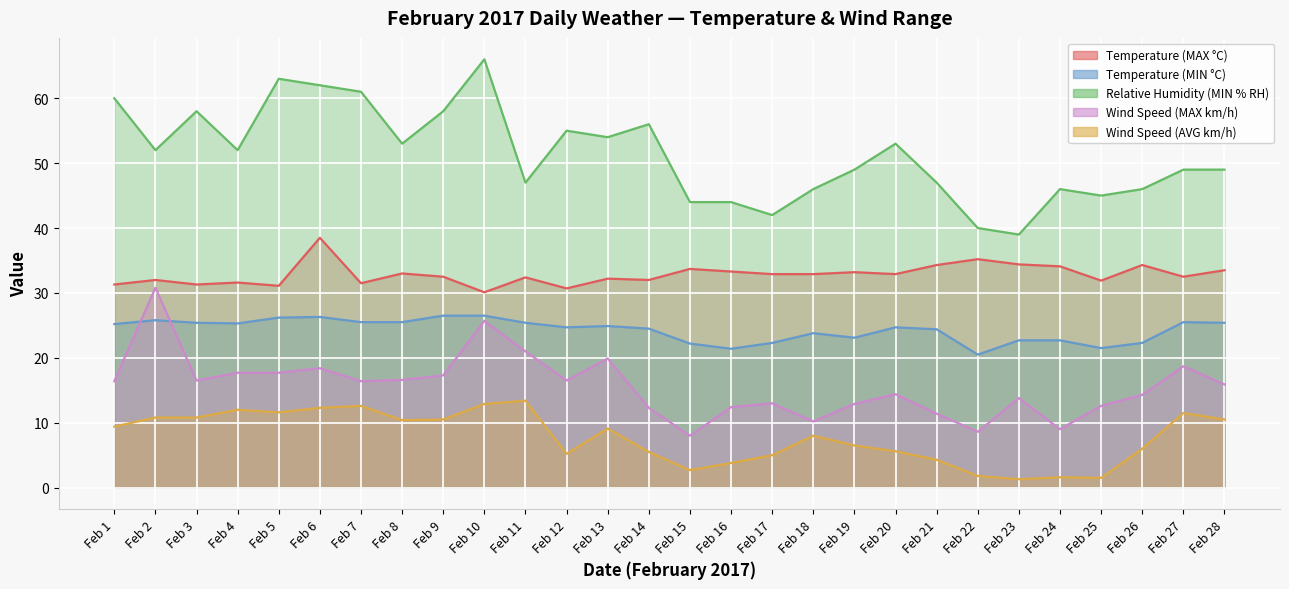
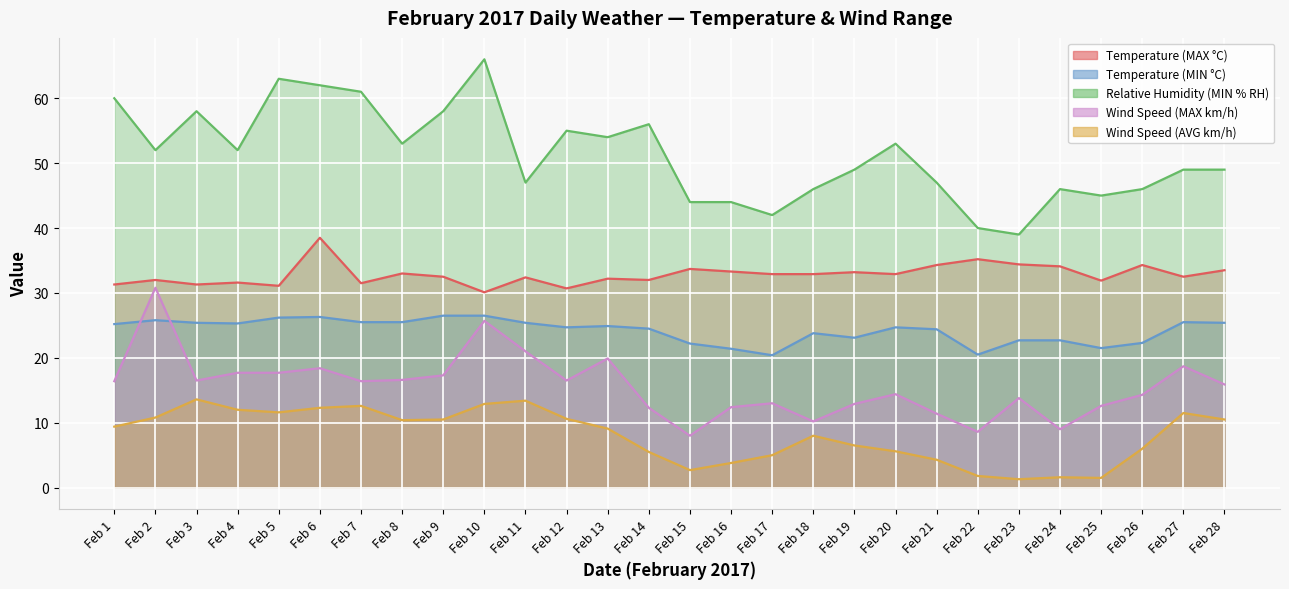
  {
    "Temperature (MAX °C)": {
      "Feb 1": 31,
      "Feb 2": 32,
      "Feb 3": 31,
      "Feb 4": 32,
      "Feb 5": 31,
      "Feb 6": 39,
      "Feb 7": 32,
      "Feb 8": 33,
      "Feb 9": 33,
      "Feb 10": 30,
      "Feb 11": 32,
      "Feb 12": 31,
      "Feb 13": 32,
      "Feb 14": 32,
      "Feb 15": 34,
      "Feb 16": 33,
      "Feb 17": 33,
      "Feb 18": 33,
      "Feb 19": 33,
      "Feb 20": 33,
      "Feb 21": 34,
      "Feb 22": 35,
      "Feb 23": 34,
      "Feb 24": 34,
      "Feb 25": 32,
      "Feb 26": 34,
      "Feb 27": 33,
      "Feb 28": 34
    },
    "Temperature (MIN °C)": {
      "Feb 1": 25,
      "Feb 2": 26,
      "Feb 3": 25,
      "Feb 4": 25,
      "Feb 5": 26,
      "Feb 6": 26,
      "Feb 7": 26,
      "Feb 8": 26,
      "Feb 9": 27,
      "Feb 10": 27,
      "Feb 11": 25,
      "Feb 12": 25,
      "Feb 13": 25,
      "Feb 14": 25,
      "Feb 15": 22,
      "Feb 16": 21,
-     "Feb 17": 22,
+     "Feb 17": 20,
      "Feb 18": 24,
      "Feb 19": 23,
      "Feb 20": 25,
      "Feb 21": 24,
      "Feb 22": 21,
      "Feb 23": 23,
      "Feb 24": 23,
      "Feb 25": 22,
      "Feb 26": 22,
      "Feb 27": 26,
      "Feb 28": 25
    },
    "Relative Humidity (MIN % RH)": {
      "Feb 1": 60,
      "Feb 2": 52,
      "Feb 3": 58,
      "Feb 4": 52,
      "Feb 5": 63,
      "Feb 6": 62,
      "Feb 7": 61,
      "Feb 8": 53,
      "Feb 9": 58,
      "Feb 10": 66,
      "Feb 11": 47,
      "Feb 12": 55,
      "Feb 13": 54,
      "Feb 14": 56,
      "Feb 15": 44,
      "Feb 16": 44,
      "Feb 17": 42,
      "Feb 18": 46,
      "Feb 19": 49,
      "Feb 20": 53,
      "Feb 21": 47,
      "Feb 22": 40,
      "Feb 23": 39,
      "Feb 24": 46,
      "Feb 25": 45,
      "Feb 26": 46,
      "Feb 27": 49,
      "Feb 28": 49
    },
    "Wind Speed (MAX km/h)": {
      "Feb 1": 16,
      "Feb 2": 31,
      "Feb 3": 17,
      "Feb 4": 18,
      "Feb 5": 18,
      "Feb 6": 18,
      "Feb 7": 16,
      "Feb 8": 17,
      "Feb 9": 17,
      "Feb 10": 26,
      "Feb 11": 21,
      "Feb 12": 17,
      "Feb 13": 20,
      "Feb 14": 12,
      "Feb 15": 8,
      "Feb 16": 12,
      "Feb 17": 13,
      "Feb 18": 10,
      "Feb 19": 13,
      "Feb 20": 14,
      "Feb 21": 11,
      "Feb 22": 9,
      "Feb 23": 14,
      "Feb 24": 9,
      "Feb 25": 13,
      "Feb 26": 14,
      "Feb 27": 19,
      "Feb 28": 16
    },
    "Wind Speed (AVG km/h)": {
      "Feb 1": 9,
      "Feb 2": 11,
-     "Feb 3": 11,
+     "Feb 3": 14,
      "Feb 4": 12,
      "Feb 5": 12,
      "Feb 6": 12,
      "Feb 7": 13,
      "Feb 8": 10,
      "Feb 9": 11,
      "Feb 10": 13,
      "Feb 11": 13,
-     "Feb 12": 5,
+     "Feb 12": 11,
      "Feb 13": 9,
      "Feb 14": 6,
      "Feb 15": 3,
      "Feb 16": 4,
      "Feb 17": 5,
      "Feb 18": 8,
      "Feb 19": 7,
      "Feb 20": 6,
      "Feb 21": 4,
      "Feb 22": 2,
      "Feb 23": 1,
      "Feb 24": 2,
      "Feb 25": 2,
      "Feb 26": 6,
      "Feb 27": 12,
      "Feb 28": 11
    }
  }
